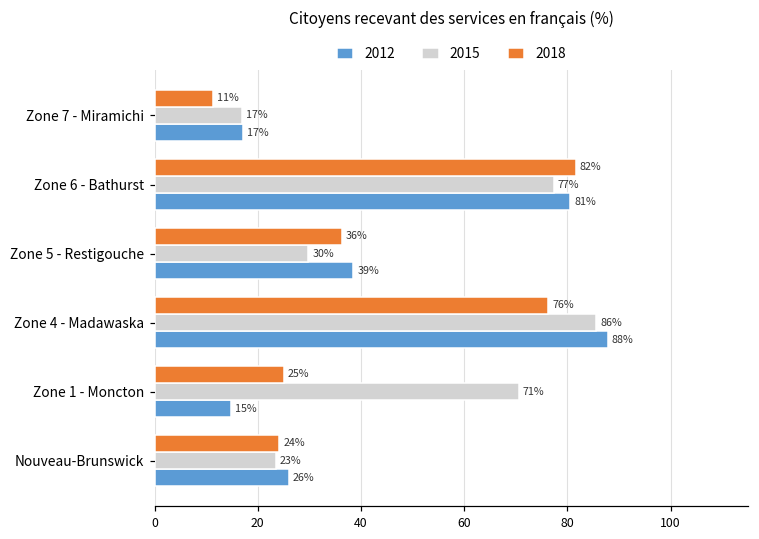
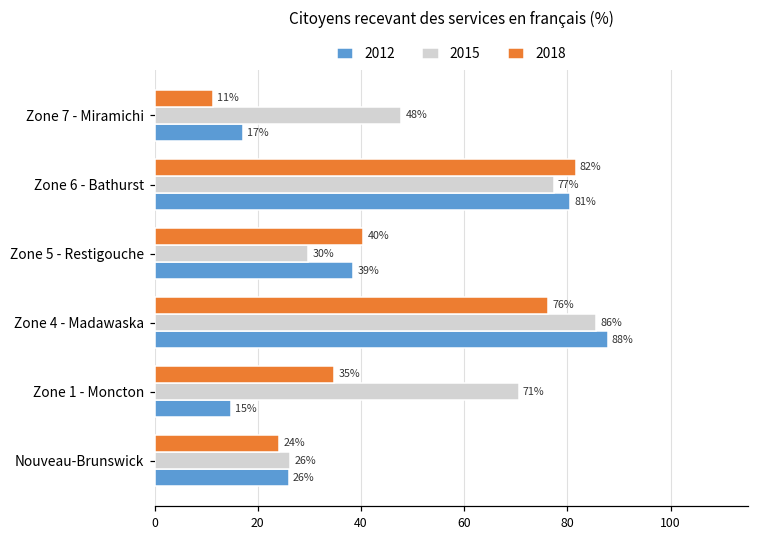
  {
    "2012": {
      "Zone 7 - Miramichi": "17%",
      "Zone 6 - Bathurst": "81%",
      "Zone 5 - Restigouche": "39%",
      "Zone 4 - Madawaska": "88%",
      "Zone 1 - Moncton": "15%",
      "Nouveau-Brunswick": "26%"
    },
    "2015": {
-     "Zone 7 - Miramichi": "17%",
+     "Zone 7 - Miramichi": "48%",
      "Zone 6 - Bathurst": "77%",
      "Zone 5 - Restigouche": "30%",
      "Zone 4 - Madawaska": "86%",
      "Zone 1 - Moncton": "71%",
-     "Nouveau-Brunswick": "23%"
+     "Nouveau-Brunswick": "26%"
    },
    "2018": {
      "Zone 7 - Miramichi": "11%",
      "Zone 6 - Bathurst": "82%",
-     "Zone 5 - Restigouche": "36%",
+     "Zone 5 - Restigouche": "40%",
      "Zone 4 - Madawaska": "76%",
-     "Zone 1 - Moncton": "25%",
+     "Zone 1 - Moncton": "35%",
      "Nouveau-Brunswick": "24%"
    }
  }
